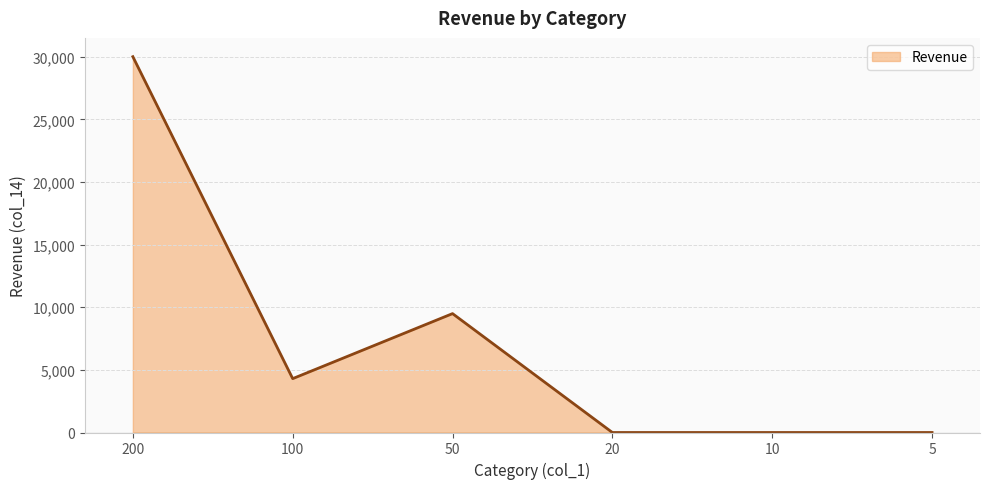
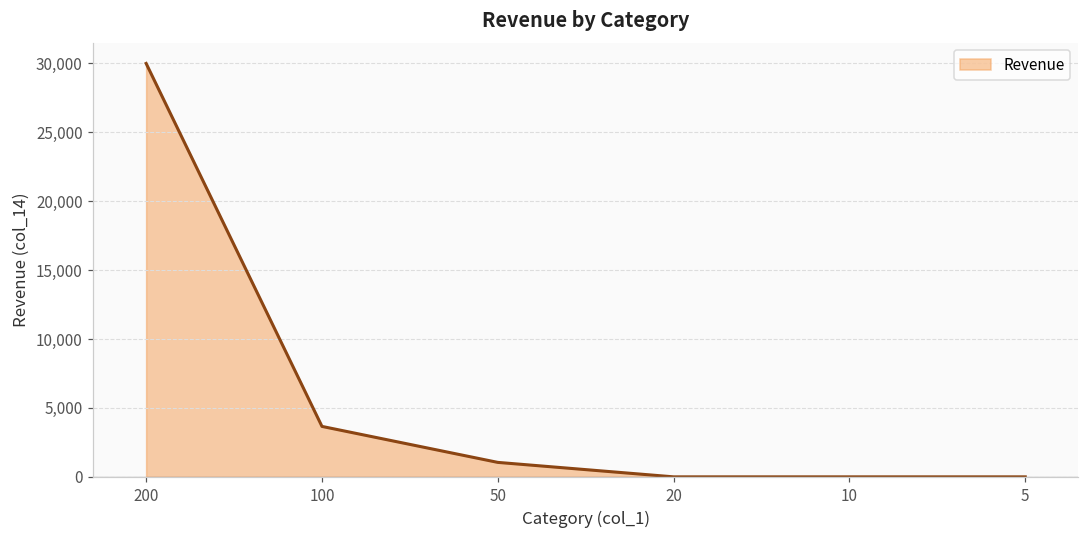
  {
    "200": "30,000",
-   "100": "4,300",
-   "50": "9,500",
+   "100": "3,700",
+   "50": "1,100",
    "20": "0",
    "10": "0",
    "5": "0"
  }
